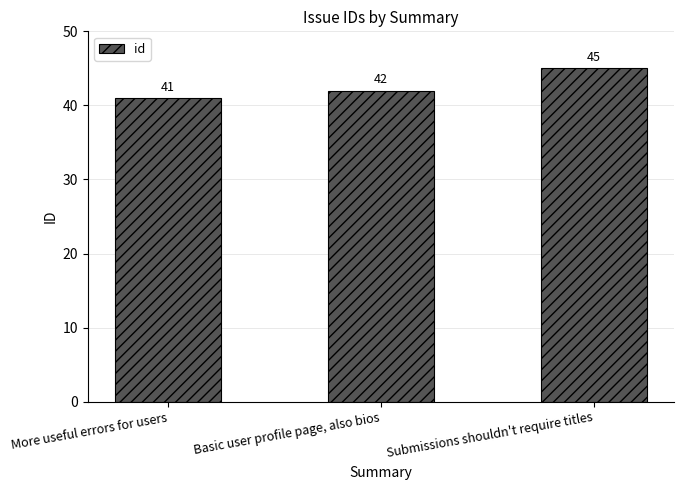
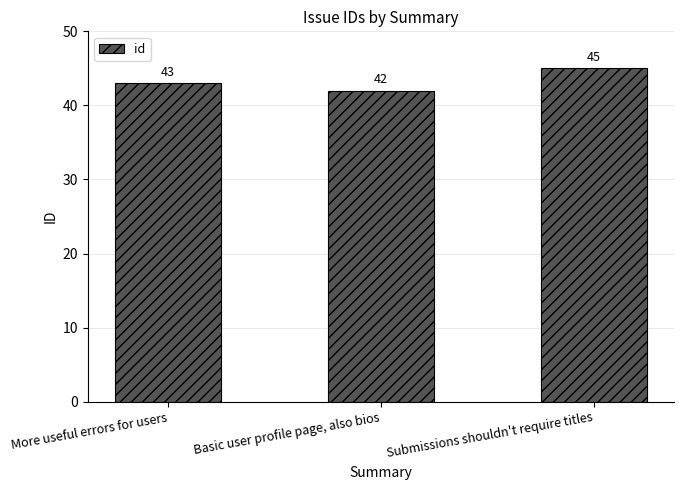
  {
-   "More useful errors for users": 41,
+   "More useful errors for users": 43,
    "Basic user profile page, also bios": 42,
    "Submissions shouldn't require titles": 45
  }
